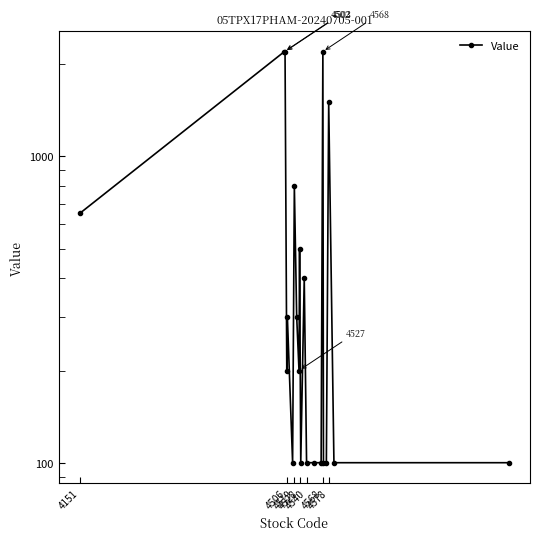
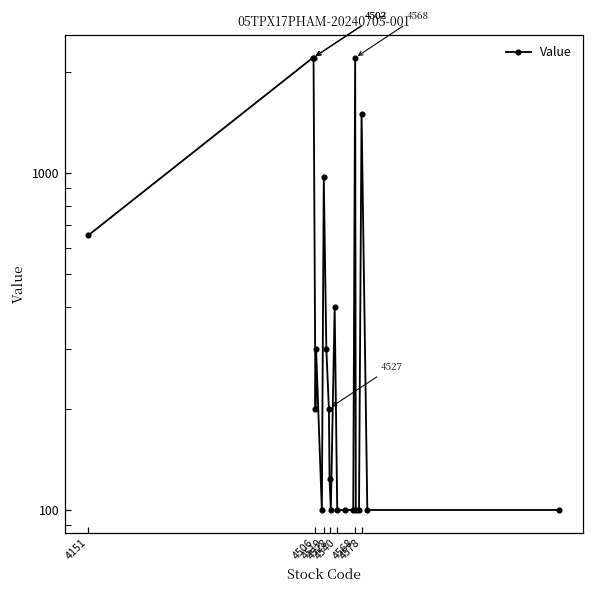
  {
    "4151": 650,
    "4506": 200,
-   "4519": 800,
-   "4528": 500,
+   "4519": 980,
+   "4528": 124,
    "4540": 100,
    "4578": 1500
  }
